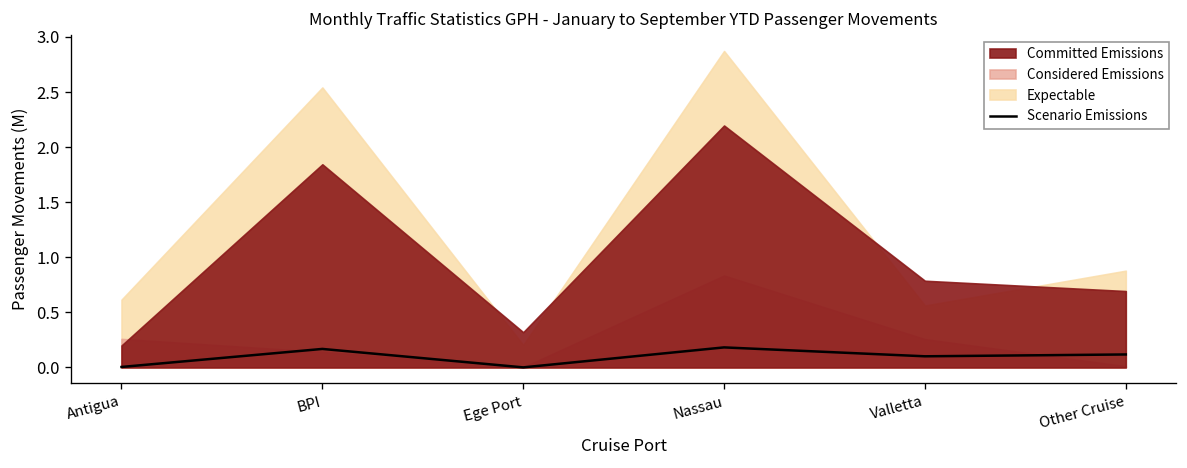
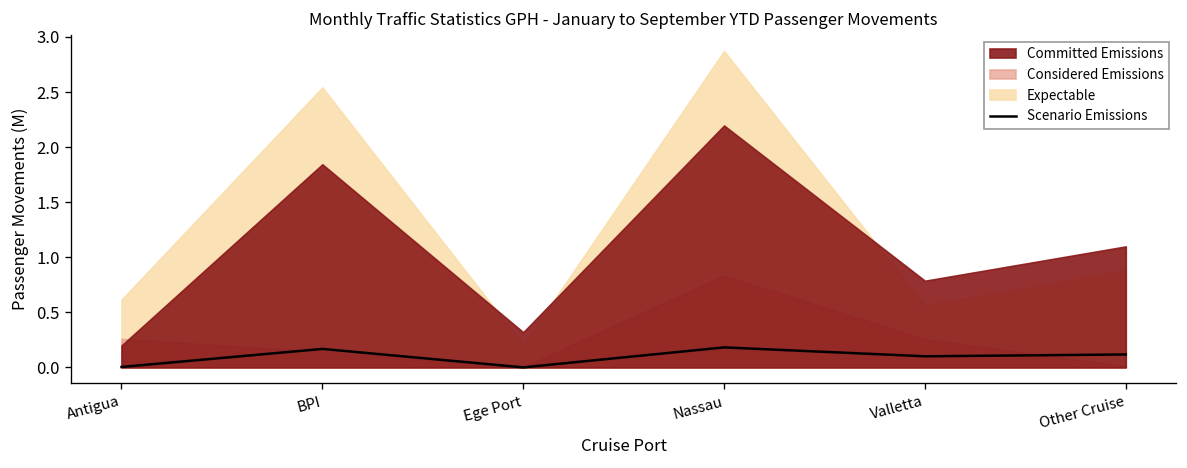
  {
    "Scenario Emissions": {
      "Antigua": 0.0,
      "Nassau": 0.2,
      "Valletta": 0.1,
      "Other Cruise": 0.1
    },
    "Expectable": {
      "Antigua": 0.6,
      "BPI": 2.5,
      "Ege Port": 0.2,
      "Nassau": 2.9,
      "Valletta": 0.6,
      "Other Cruise": 0.9
    },
    "Considered Emissions": {
      "Antigua": 0.3,
      "Nassau": 0.8,
      "Valletta": 0.3
    },
    "Committed Emissions": {
      "Antigua": 0.2,
      "BPI": 1.8,
      "Ege Port": 0.3,
      "Nassau": 2.2,
      "Valletta": 0.8,
-     "Other Cruise": 0.7
+     "Other Cruise": 1.1
    }
  }
